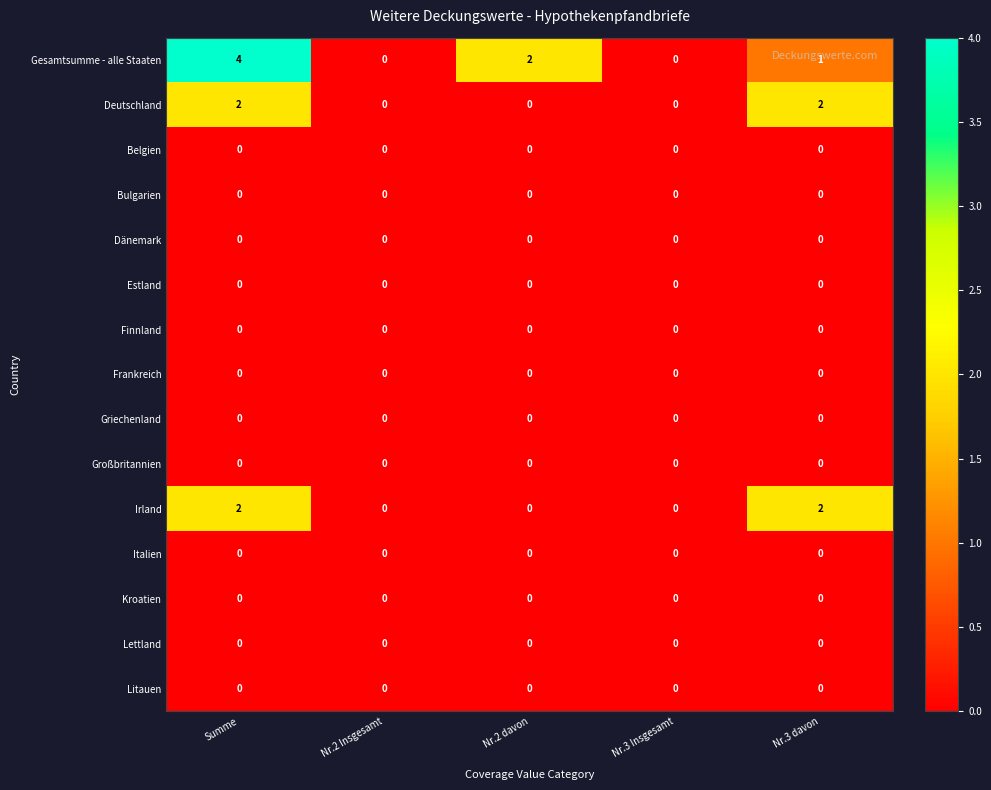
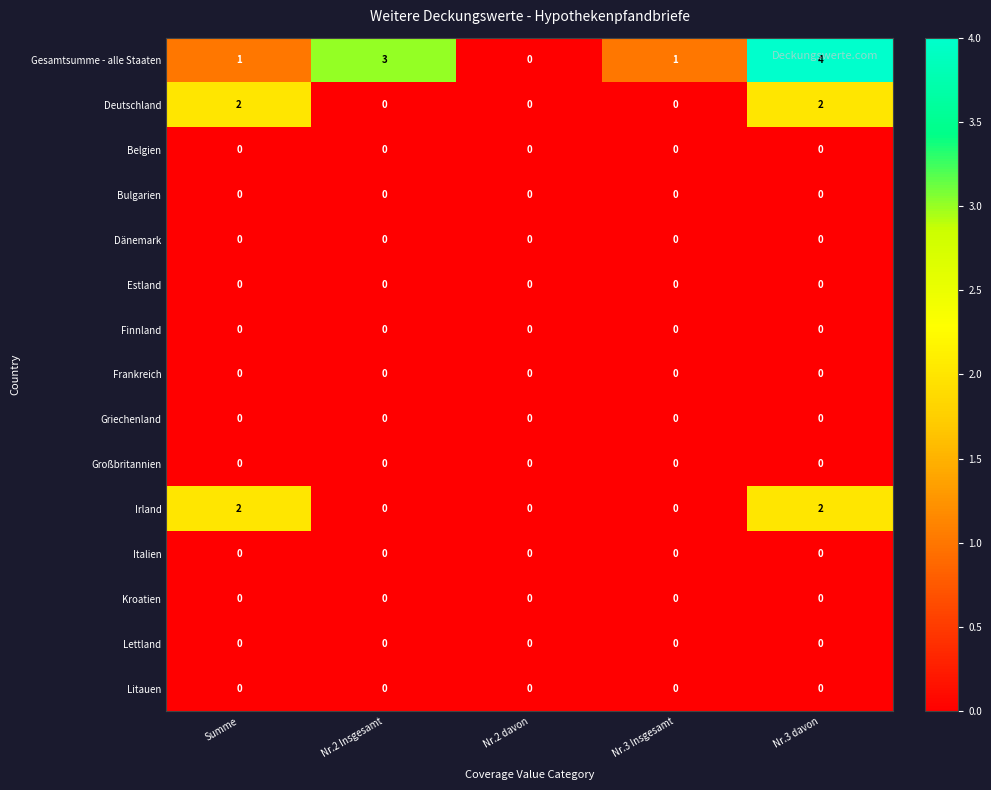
  {
    "Gesamtsumme - alle Staaten": {
-     "Summe": 4,
-     "Nr.2 Insgesamt": 0,
-     "Nr.2 davon": 2,
-     "Nr.3 Insgesamt": 0,
-     "Nr.3 davon": 1
+     "Summe": 1,
+     "Nr.2 Insgesamt": 3,
+     "Nr.2 davon": 0,
+     "Nr.3 Insgesamt": 1,
+     "Nr.3 davon": 4
    },
    "Deutschland": {
      "Summe": 2,
      "Nr.2 Insgesamt": 0,
      "Nr.2 davon": 0,
      "Nr.3 Insgesamt": 0,
      "Nr.3 davon": 2
    },
    "Belgien": {
      "Summe": 0,
      "Nr.2 Insgesamt": 0,
      "Nr.2 davon": 0,
      "Nr.3 Insgesamt": 0,
      "Nr.3 davon": 0
    },
    "Bulgarien": {
      "Summe": 0,
      "Nr.2 Insgesamt": 0,
      "Nr.2 davon": 0,
      "Nr.3 Insgesamt": 0,
      "Nr.3 davon": 0
    },
    "Dänemark": {
      "Summe": 0,
      "Nr.2 Insgesamt": 0,
      "Nr.2 davon": 0,
      "Nr.3 Insgesamt": 0,
      "Nr.3 davon": 0
    },
    "Estland": {
      "Summe": 0,
      "Nr.2 Insgesamt": 0,
      "Nr.2 davon": 0,
      "Nr.3 Insgesamt": 0,
      "Nr.3 davon": 0
    },
    "Finnland": {
      "Summe": 0,
      "Nr.2 Insgesamt": 0,
      "Nr.2 davon": 0,
      "Nr.3 Insgesamt": 0,
      "Nr.3 davon": 0
    },
    "Frankreich": {
      "Summe": 0,
      "Nr.2 Insgesamt": 0,
      "Nr.2 davon": 0,
      "Nr.3 Insgesamt": 0,
      "Nr.3 davon": 0
    },
    "Griechenland": {
      "Summe": 0,
      "Nr.2 Insgesamt": 0,
      "Nr.2 davon": 0,
      "Nr.3 Insgesamt": 0,
      "Nr.3 davon": 0
    },
    "Großbritannien": {
      "Summe": 0,
      "Nr.2 Insgesamt": 0,
      "Nr.2 davon": 0,
      "Nr.3 Insgesamt": 0,
      "Nr.3 davon": 0
    },
    "Irland": {
      "Summe": 2,
      "Nr.2 Insgesamt": 0,
      "Nr.2 davon": 0,
      "Nr.3 Insgesamt": 0,
      "Nr.3 davon": 2
    },
    "Italien": {
      "Summe": 0,
      "Nr.2 Insgesamt": 0,
      "Nr.2 davon": 0,
      "Nr.3 Insgesamt": 0,
      "Nr.3 davon": 0
    },
    "Kroatien": {
      "Summe": 0,
      "Nr.2 Insgesamt": 0,
      "Nr.2 davon": 0,
      "Nr.3 Insgesamt": 0,
      "Nr.3 davon": 0
    },
    "Lettland": {
      "Summe": 0,
      "Nr.2 Insgesamt": 0,
      "Nr.2 davon": 0,
      "Nr.3 Insgesamt": 0,
      "Nr.3 davon": 0
    },
    "Litauen": {
      "Summe": 0,
      "Nr.2 Insgesamt": 0,
      "Nr.2 davon": 0,
      "Nr.3 Insgesamt": 0,
      "Nr.3 davon": 0
    }
  }
